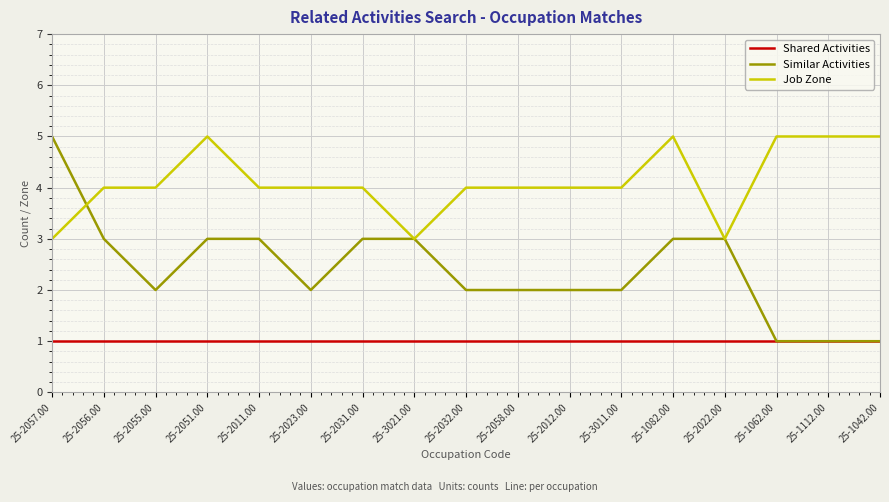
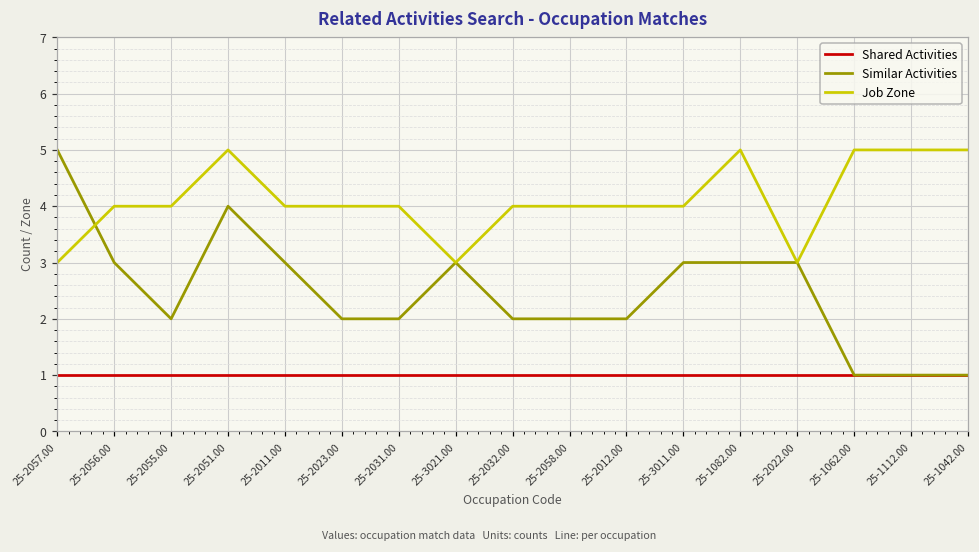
  {
    "Shared Activities": {
      "25-2057.00": 1,
      "25-2056.00": 1,
      "25-2055.00": 1,
      "25-2051.00": 1,
      "25-2011.00": 1,
      "25-2023.00": 1,
      "25-2031.00": 1,
      "25-3021.00": 1,
      "25-2032.00": 1,
      "25-2058.00": 1,
      "25-2012.00": 1,
      "25-3011.00": 1,
      "25-1082.00": 1,
      "25-2022.00": 1
    },
    "Similar Activities": {
      "25-2057.00": 5,
      "25-2056.00": 3,
      "25-2055.00": 2,
-     "25-2051.00": 3,
+     "25-2051.00": 4,
      "25-2011.00": 3,
      "25-2023.00": 2,
-     "25-2031.00": 3,
+     "25-2031.00": 2,
      "25-2032.00": 2,
      "25-2058.00": 2,
      "25-2012.00": 2,
-     "25-3011.00": 2,
+     "25-3011.00": 3,
      "25-1082.00": 3
    },
    "Job Zone": {
      "25-2057.00": 3,
      "25-2056.00": 4,
      "25-2055.00": 4,
      "25-2051.00": 5,
      "25-2011.00": 4,
      "25-2023.00": 4,
      "25-2031.00": 4,
      "25-2032.00": 4,
      "25-2058.00": 4,
      "25-2012.00": 4,
      "25-3011.00": 4,
      "25-1082.00": 5,
      "25-1062.00": 5,
      "25-1112.00": 5,
      "25-1042.00": 5
    }
  }
